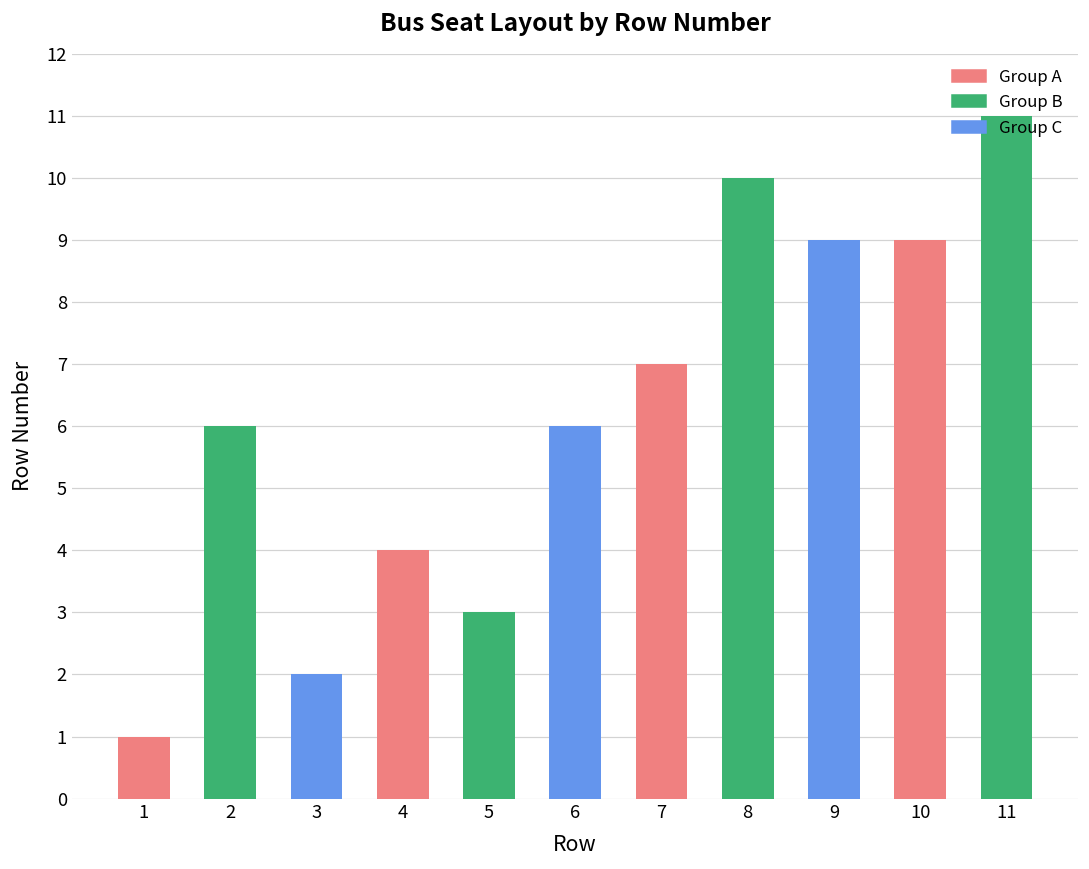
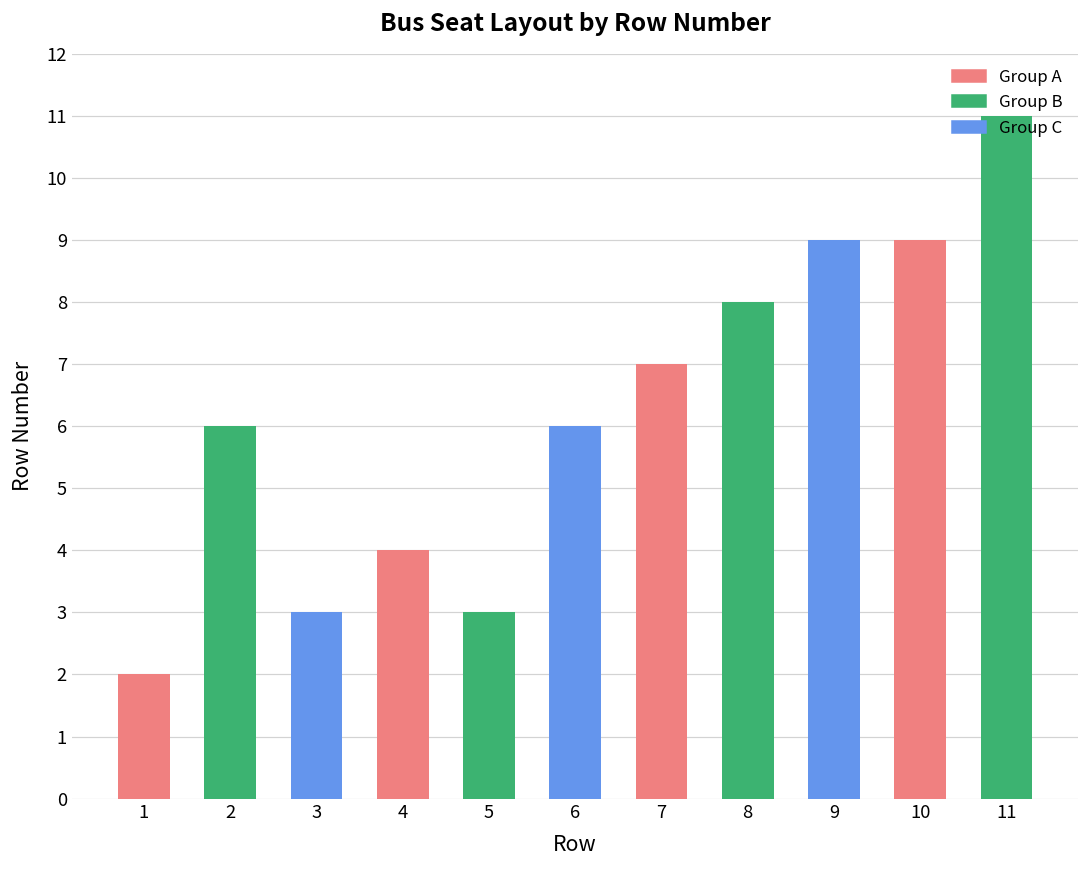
  {
-   "1": 1,
+   "1": 2,
    "2": 6,
-   "3": 2,
+   "3": 3,
    "4": 4,
    "5": 3,
    "6": 6,
    "7": 7,
-   "8": 10,
+   "8": 8,
    "9": 9,
    "10": 9,
    "11": 11
  }
